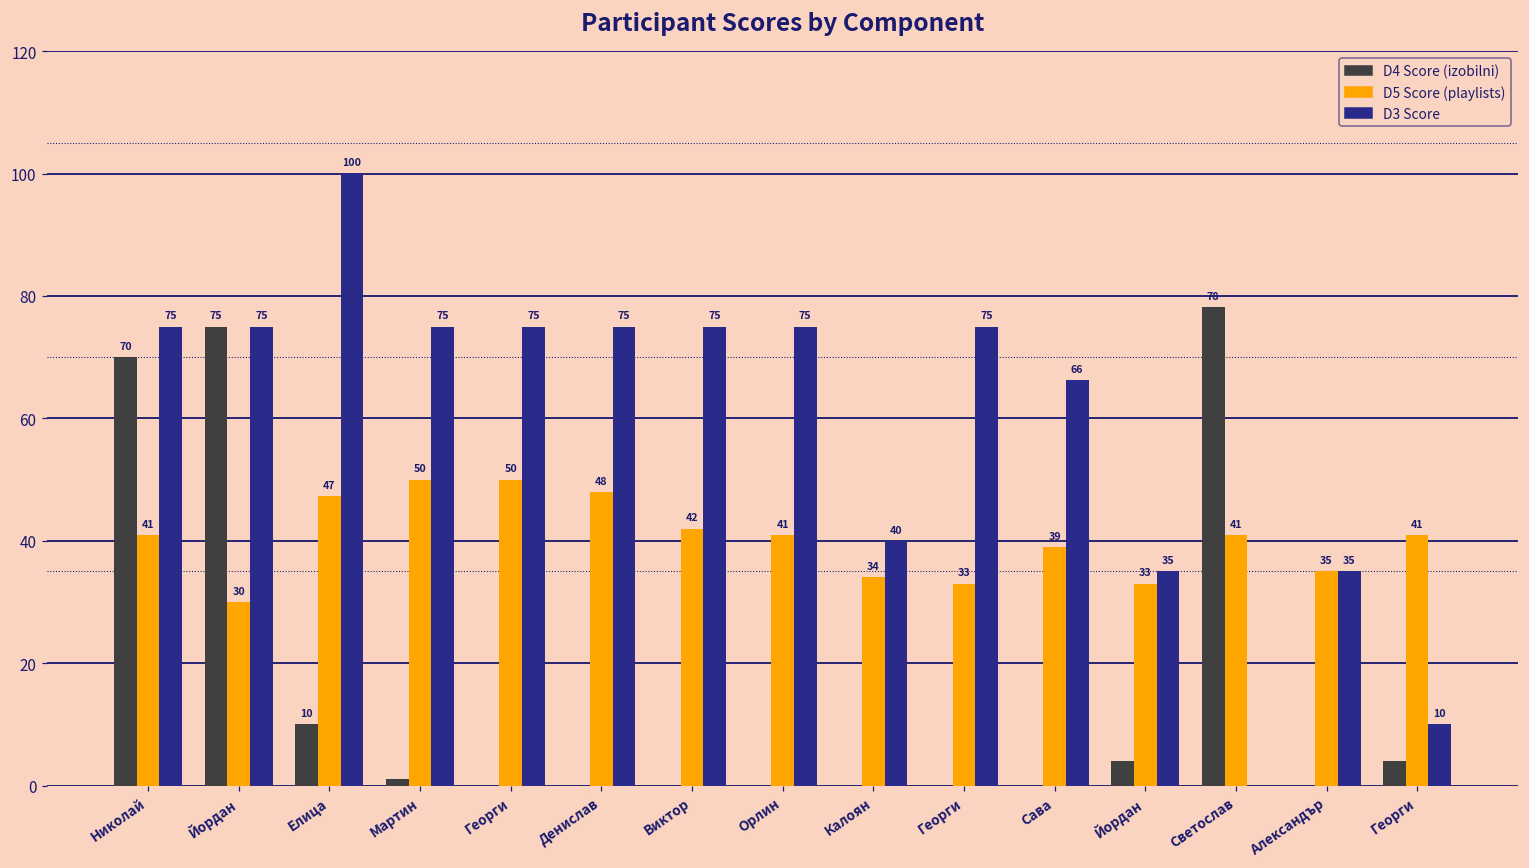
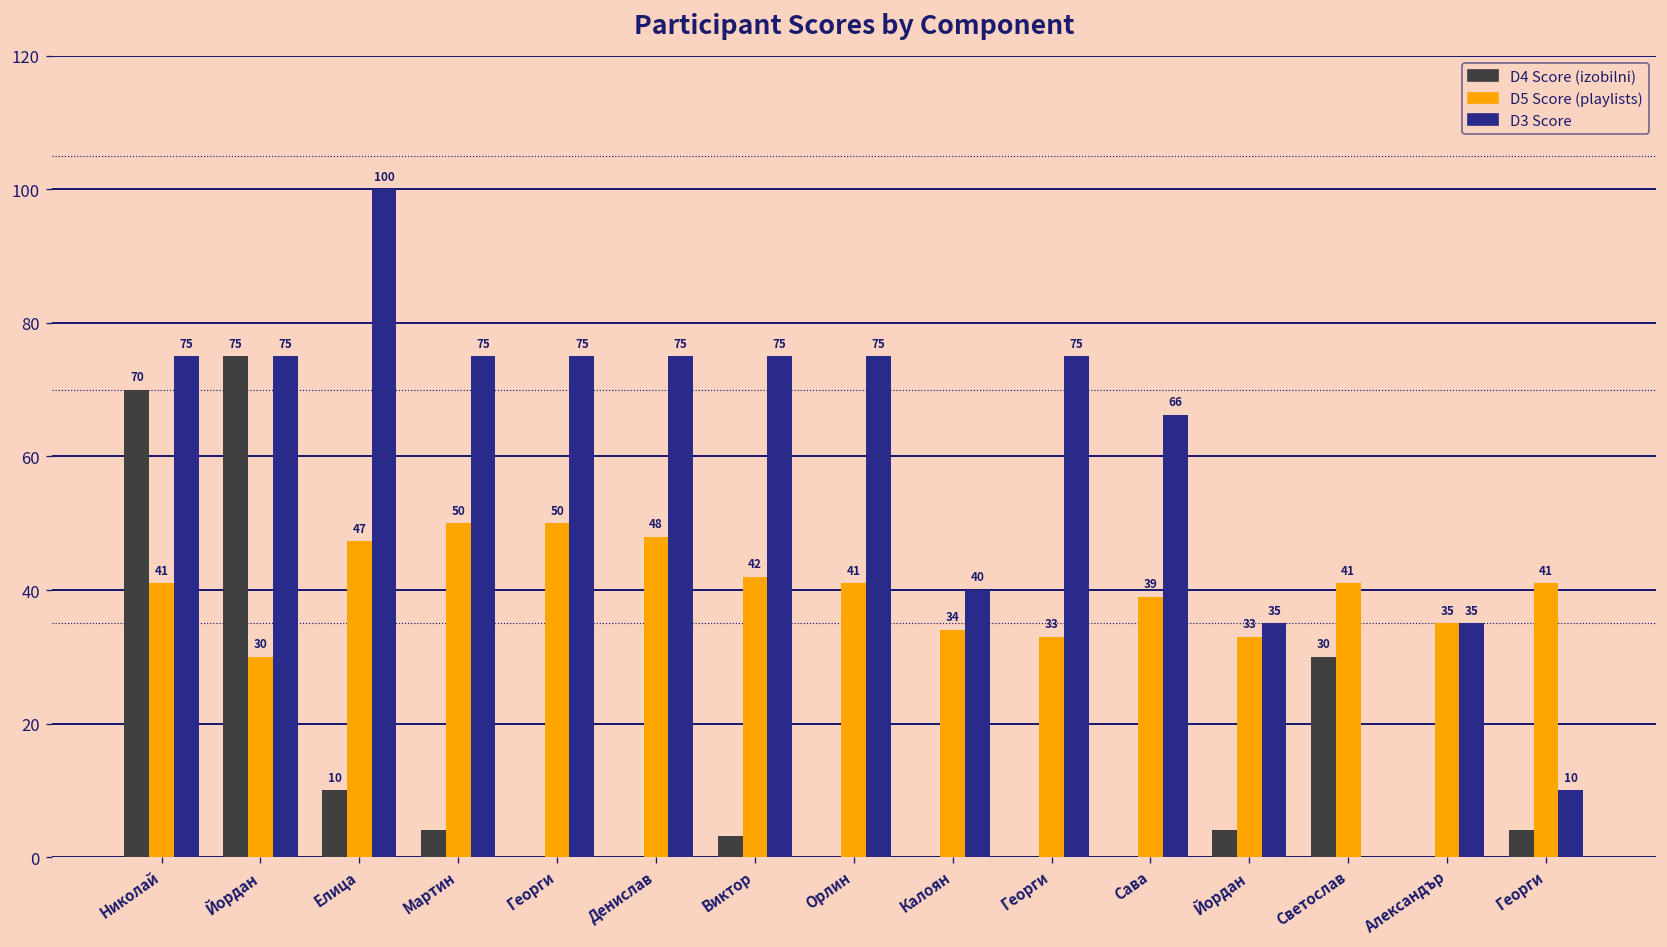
  {
    "D4 Score (izobilni)": {
      "Николай": 70,
      "Елица": 10,
-     "Мартин": 1,
-     "Виктор": 0,
-     "Светослав": 78
+     "Мартин": 4,
+     "Виктор": 3,
+     "Светослав": 30
    },
    "D5 Score (playlists)": {
      "Николай": 41,
      "Елица": 47,
      "Мартин": 50,
      "Денислав": 48,
      "Виктор": 42,
      "Орлин": 41,
      "Калоян": 34,
      "Сава": 39,
      "Светослав": 41,
      "Александър": 35
    },
    "D3 Score": {
      "Николай": 75,
      "Елица": 100,
      "Мартин": 75,
      "Денислав": 75,
      "Виктор": 75,
      "Орлин": 75,
      "Калоян": 40,
      "Сава": 66,
      "Александър": 35
    }
  }
